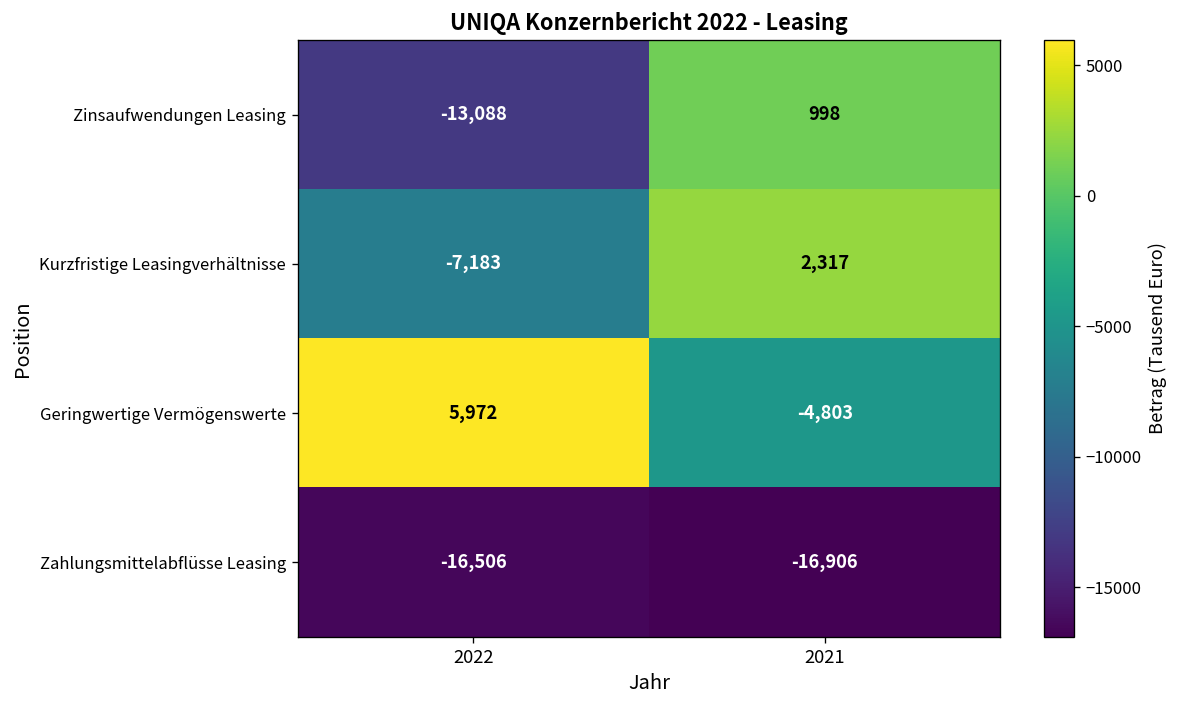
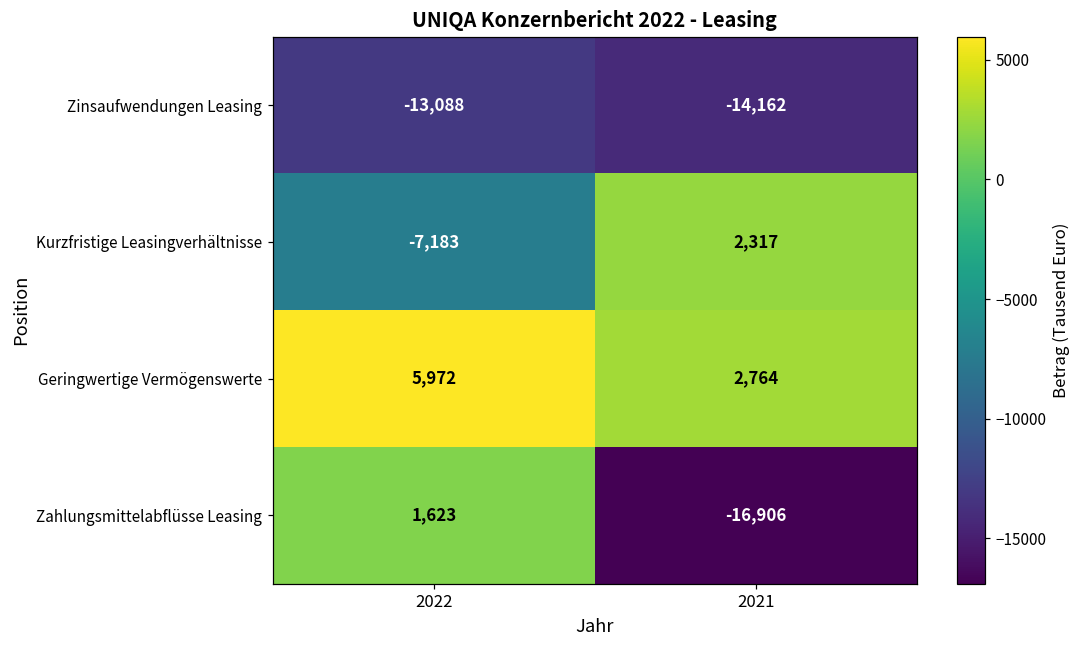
  {
    "Zinsaufwendungen Leasing": {
      "2022": "-13,088",
-     "2021": "998"
+     "2021": "-14,162"
    },
    "Kurzfristige Leasingverhältnisse": {
      "2022": "-7,183",
      "2021": "2,317"
    },
    "Geringwertige Vermögenswerte": {
      "2022": "5,972",
-     "2021": "-4,803"
+     "2021": "2,764"
    },
    "Zahlungsmittelabflüsse Leasing": {
-     "2022": "-16,506",
+     "2022": "1,623",
      "2021": "-16,906"
    }
  }
